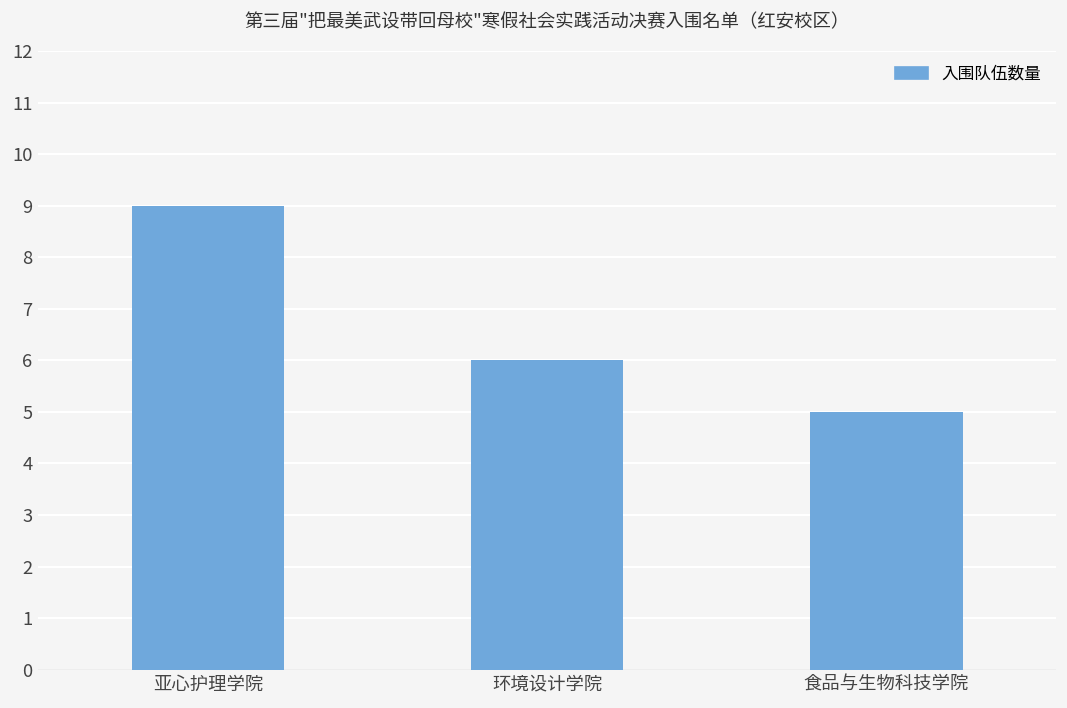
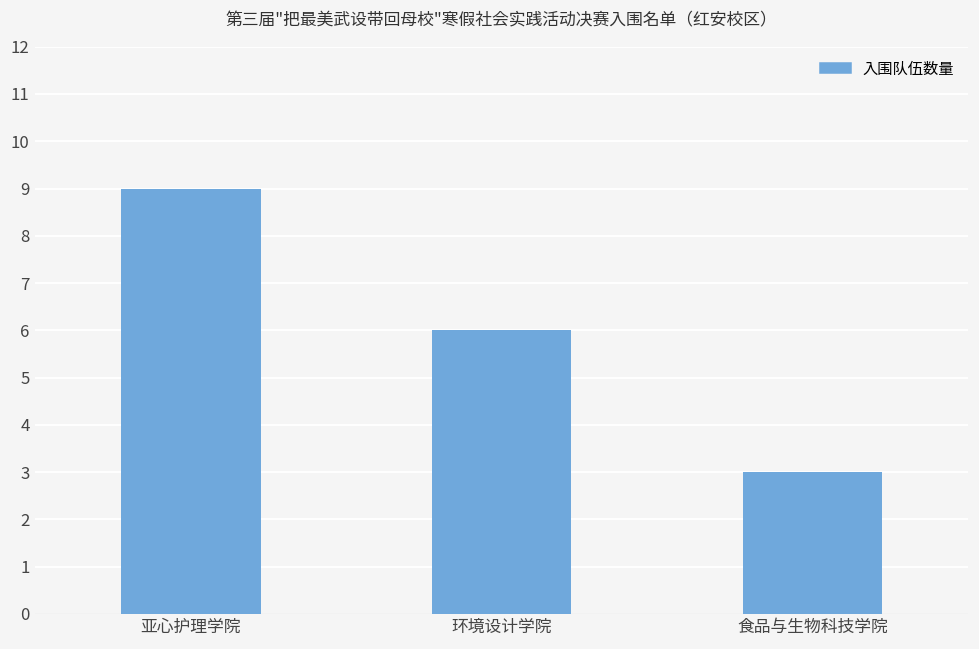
  {
    "亚心护理学院": 9,
    "环境设计学院": 6,
-   "食品与生物科技学院": 5
+   "食品与生物科技学院": 3
  }
